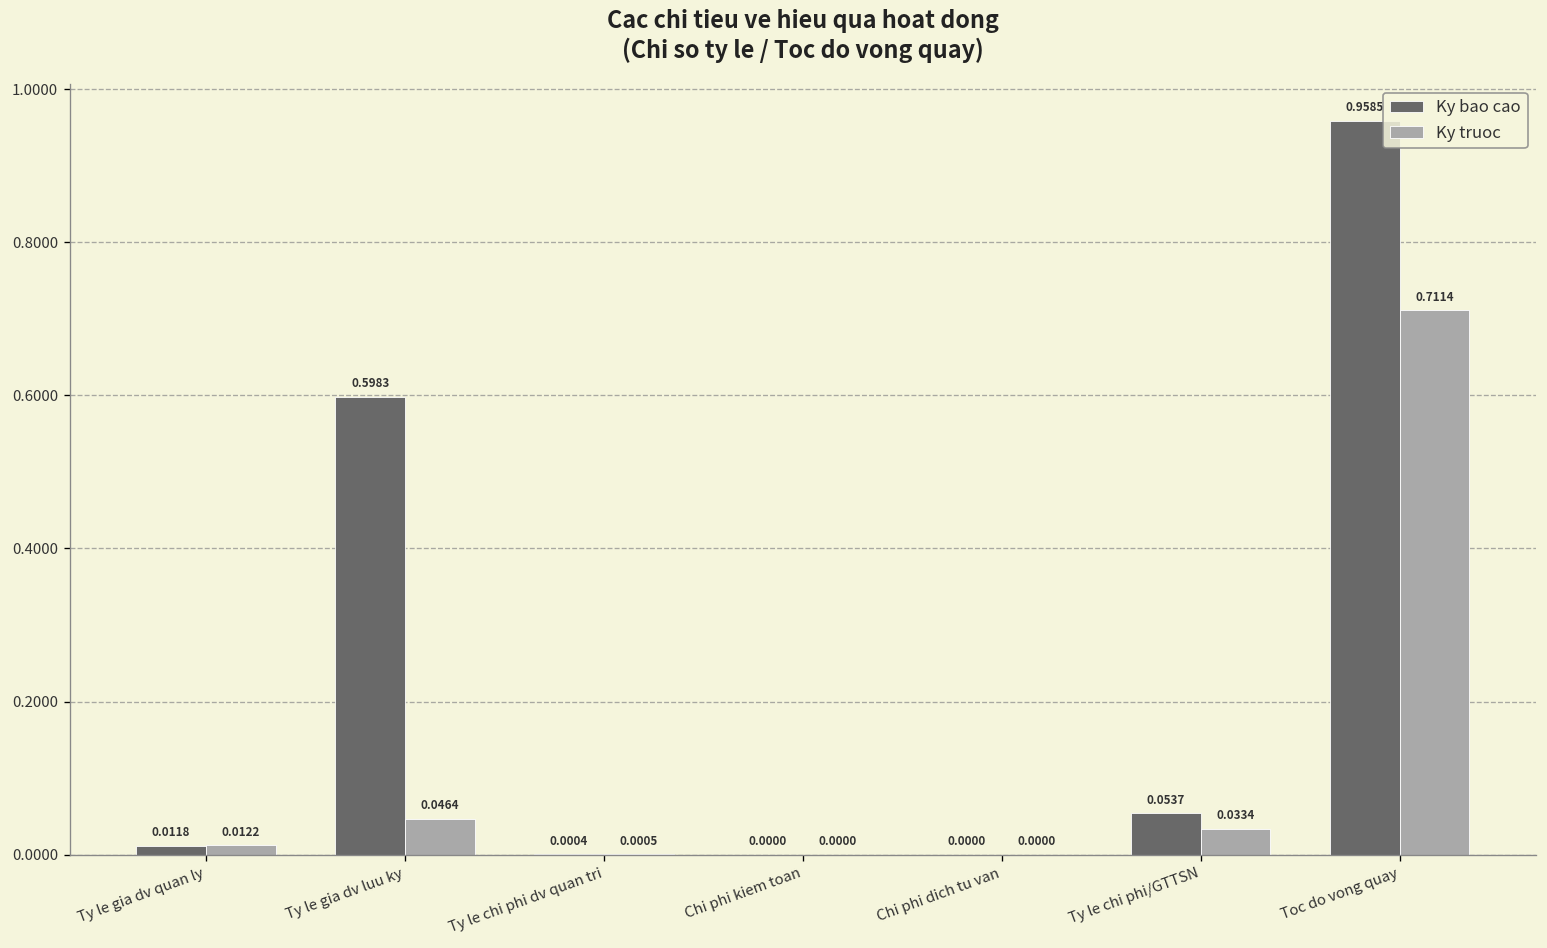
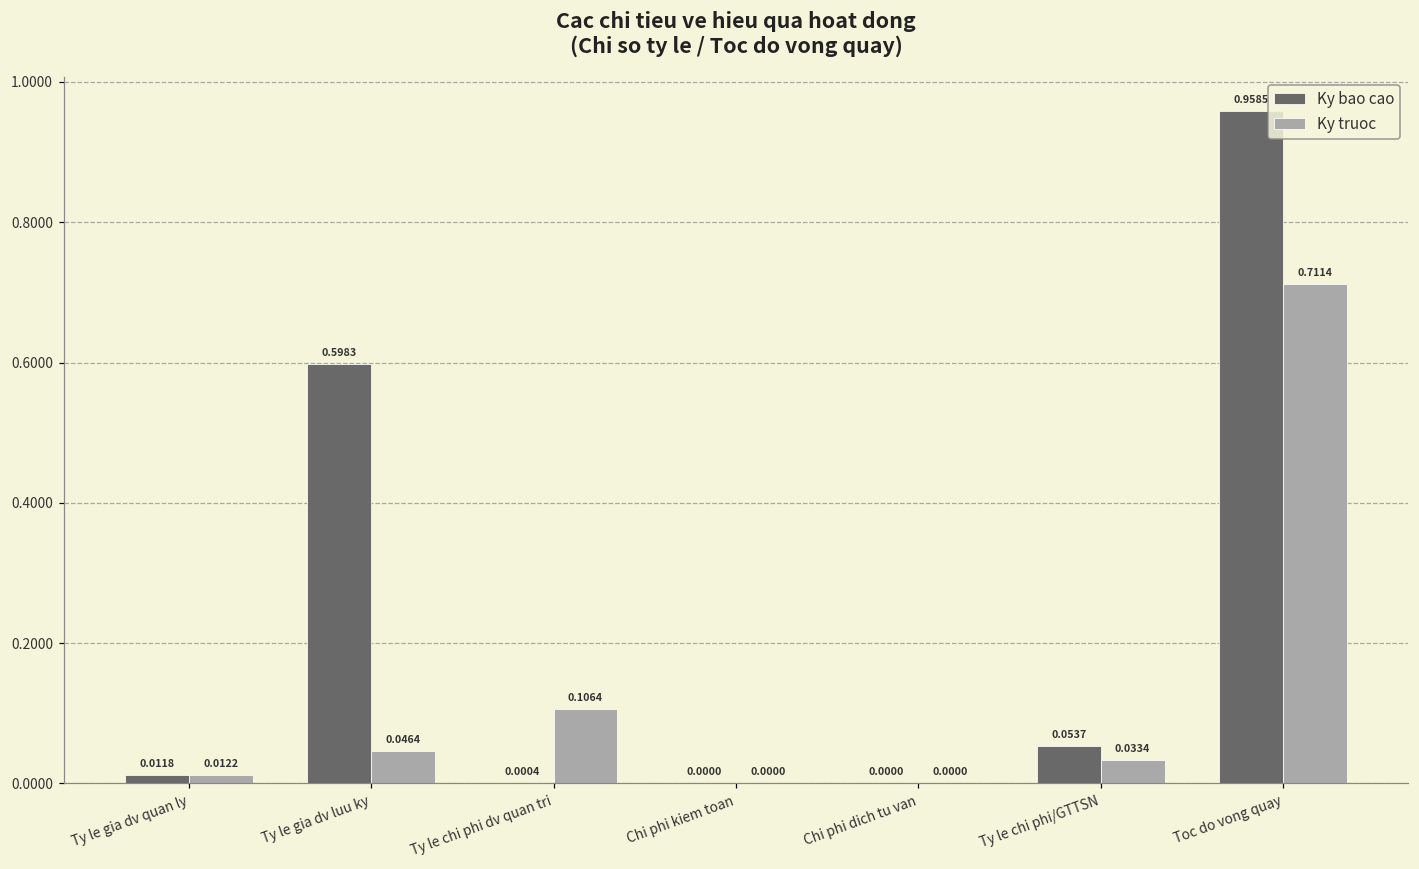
  {
    "Ky bao cao": {
      "Ty le gia dv quan ly": 0.0118,
      "Ty le gia dv luu ky": 0.5983,
      "Ty le chi phi dv quan tri": 0.0004,
      "Chi phi kiem toan": 0.0000,
      "Chi phi dich tu van": 0.0000,
      "Ty le chi phi/GTTSN": 0.0537
    },
    "Ky truoc": {
      "Ty le gia dv quan ly": 0.0122,
      "Ty le gia dv luu ky": 0.0464,
-     "Ty le chi phi dv quan tri": 0.0005,
+     "Ty le chi phi dv quan tri": 0.1064,
      "Chi phi kiem toan": 0.0000,
      "Chi phi dich tu van": 0.0000,
      "Ty le chi phi/GTTSN": 0.0334,
      "Toc do vong quay": 0.7114
    }
  }
